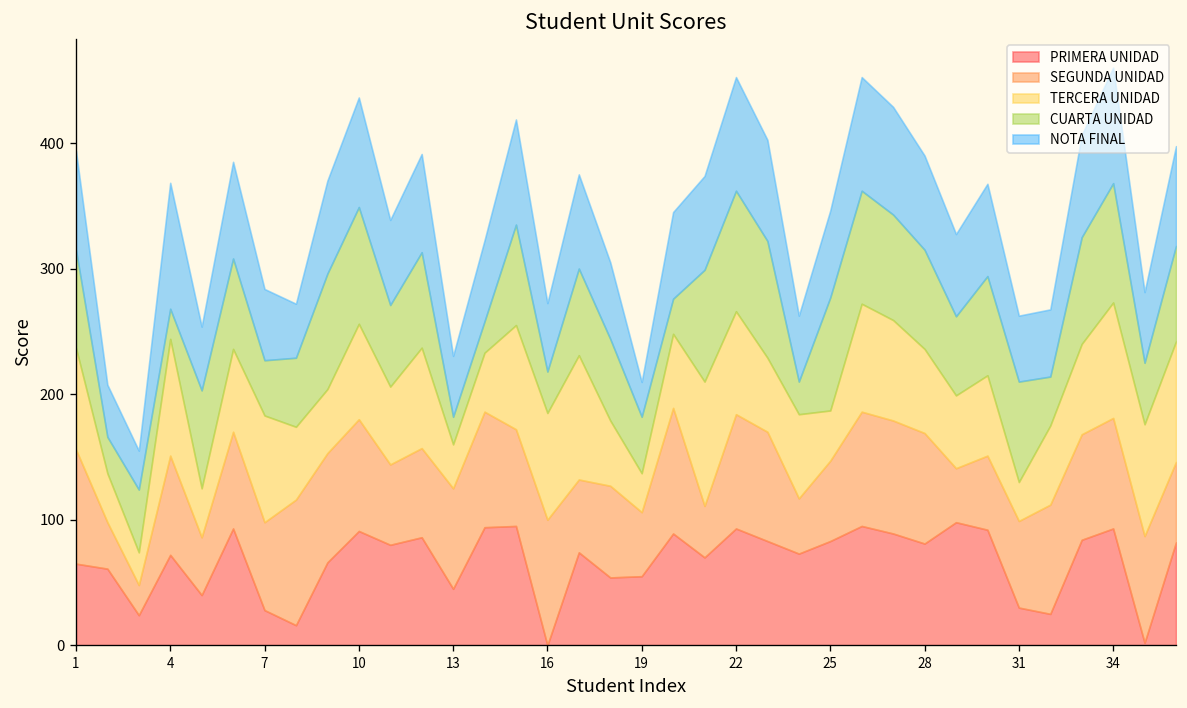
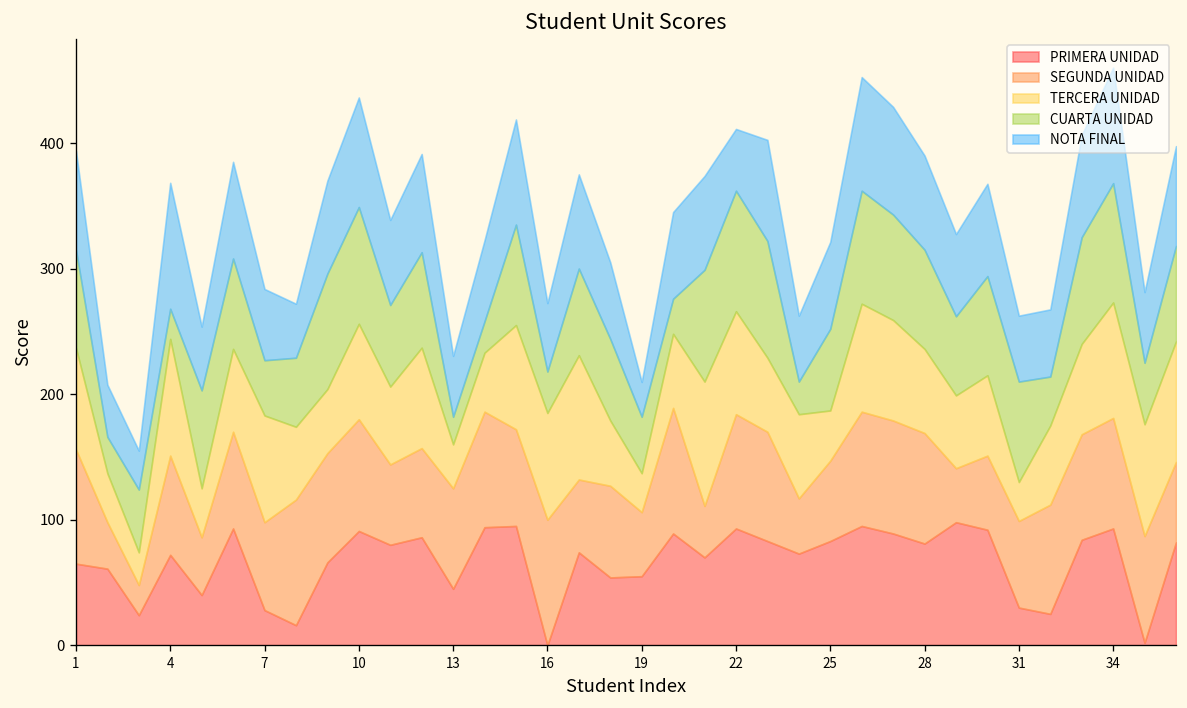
  {
    "CUARTA UNIDAD": {
      "1": 78,
      "4": 24,
      "7": 44,
      "10": 93,
      "13": 22,
      "16": 33,
      "19": 45,
      "22": 96,
-     "25": 90,
+     "25": 65,
      "28": 79,
      "31": 80,
      "34": 95
    },
    "NOTA FINAL": {
      "1": 79,
      "4": 100,
      "7": 57,
      "10": 87,
      "13": 49,
      "16": 55,
      "19": 28,
-     "22": 91,
+     "22": 49,
      "25": 69,
      "28": 75,
      "31": 53
    }
  }
